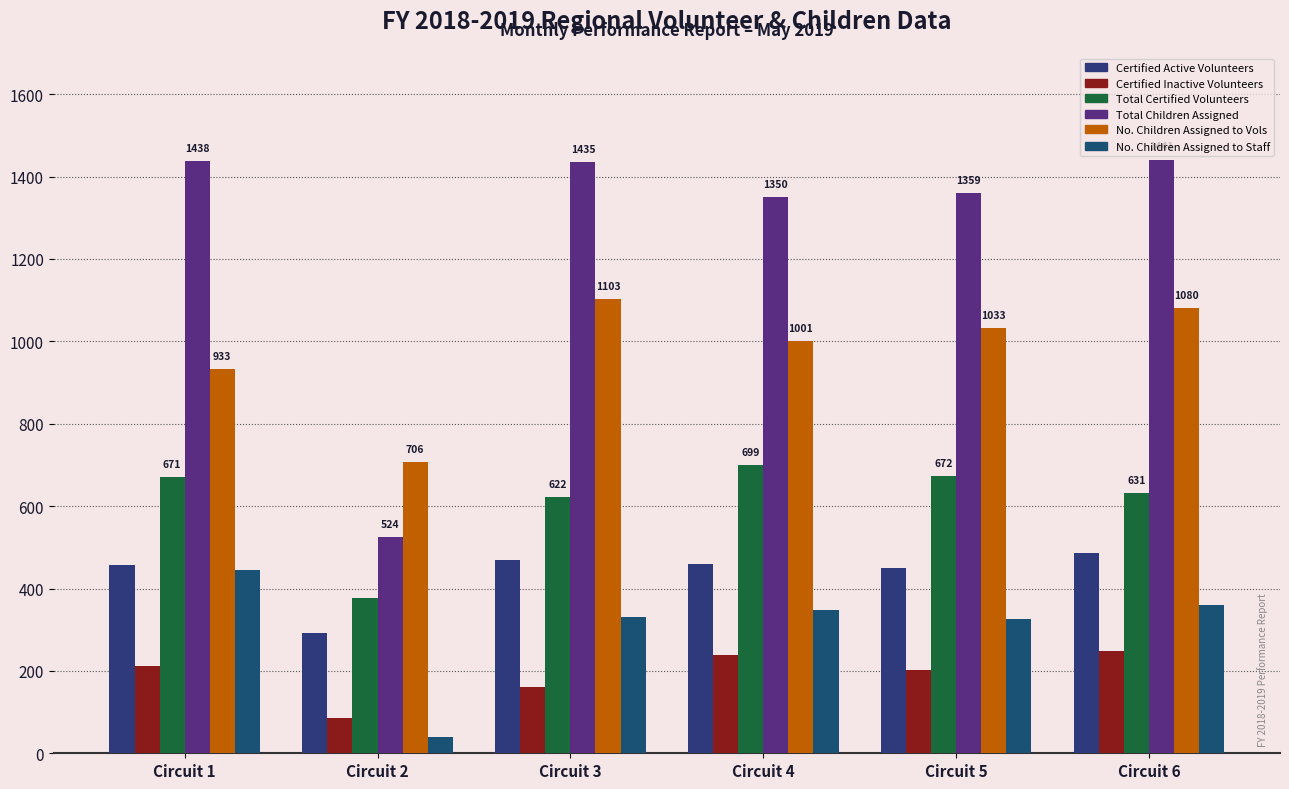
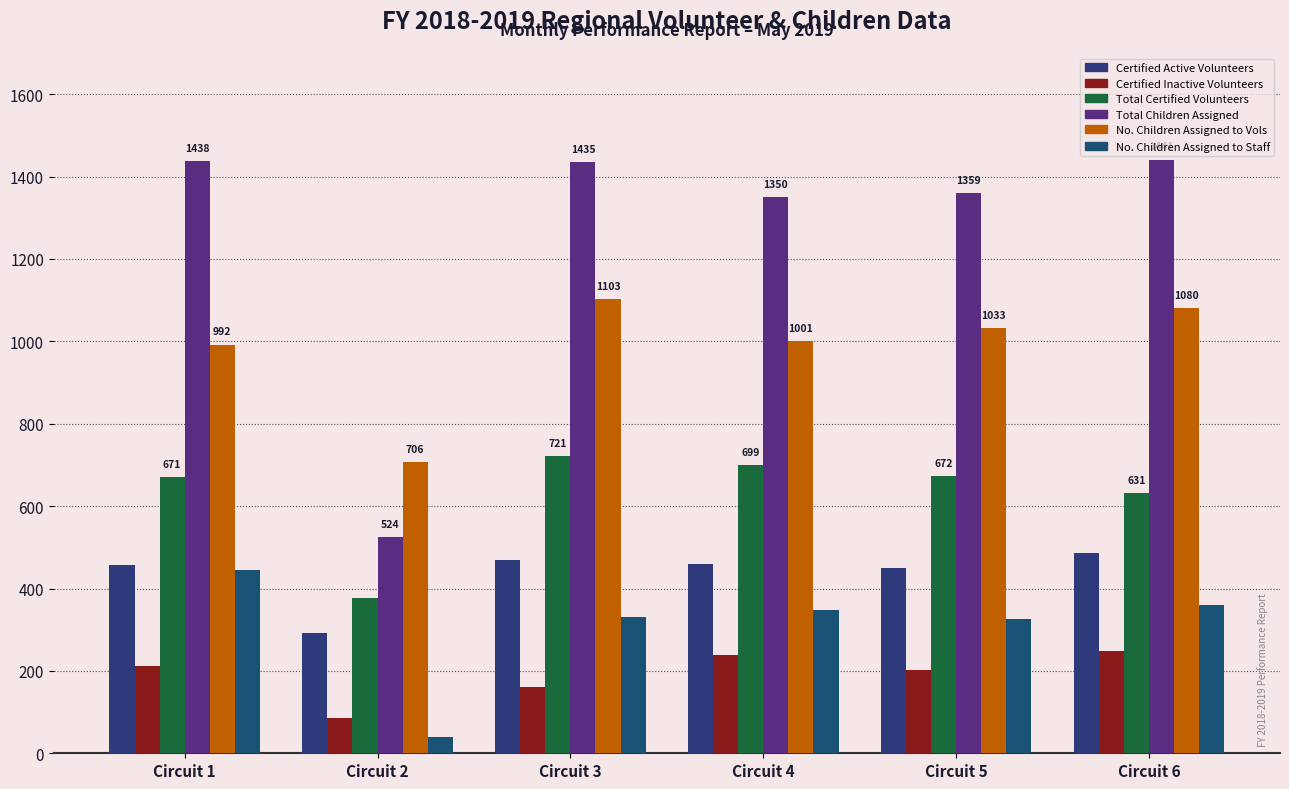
  {
    "Certified Inactive Volunteers": {
      "Circuit 1": 210,
      "Circuit 2": 90,
      "Circuit 3": 160,
      "Circuit 4": 240,
      "Circuit 5": 200,
      "Circuit 6": 250
    },
    "Total Certified Volunteers": {
      "Circuit 1": 671,
-     "Circuit 3": 622,
+     "Circuit 3": 721,
      "Circuit 4": 699,
      "Circuit 5": 672,
      "Circuit 6": 631
    },
    "No. Children Assigned to Vols": {
-     "Circuit 1": 933,
+     "Circuit 1": 992,
      "Circuit 2": 706,
      "Circuit 3": 1103,
      "Circuit 4": 1001,
      "Circuit 5": 1033,
      "Circuit 6": 1080
    }
  }
